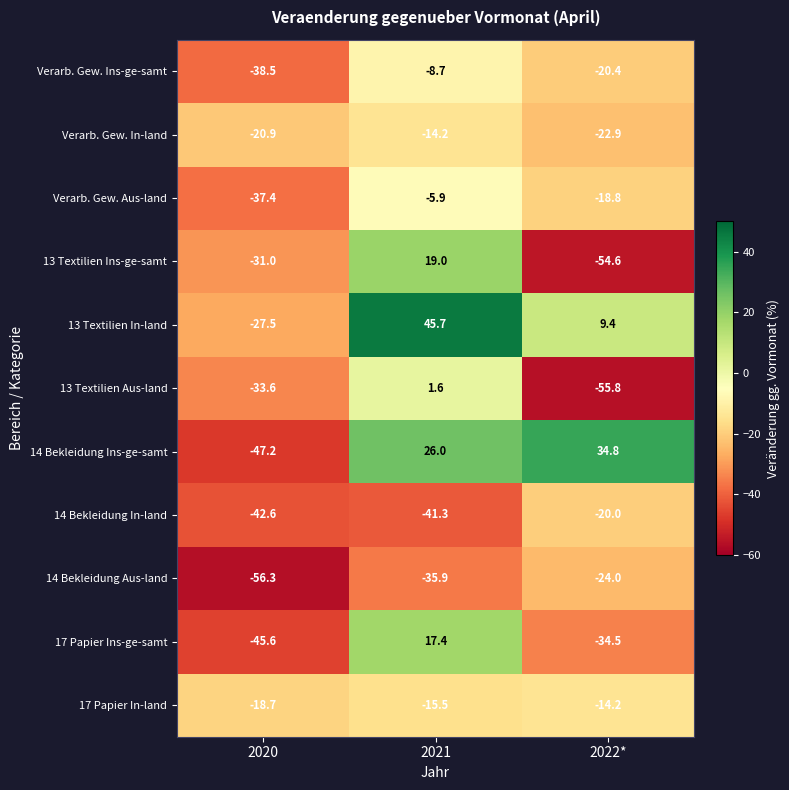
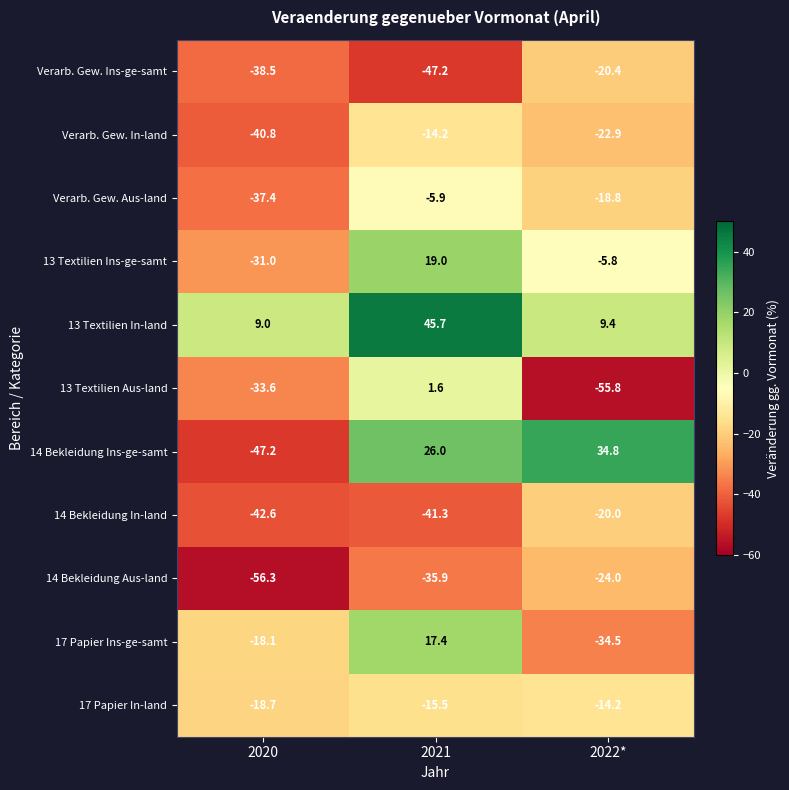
  {
    "Verarb. Gew. Ins-ge-samt": {
      "2020": -38.5,
-     "2021": -8.7,
+     "2021": -47.2,
      "2022*": -20.4
    },
    "Verarb. Gew. In-land": {
-     "2020": -20.9,
+     "2020": -40.8,
      "2021": -14.2,
      "2022*": -22.9
    },
    "Verarb. Gew. Aus-land": {
      "2020": -37.4,
      "2021": -5.9,
      "2022*": -18.8
    },
    "13 Textilien Ins-ge-samt": {
      "2020": -31.0,
      "2021": 19.0,
-     "2022*": -54.6
+     "2022*": -5.8
    },
    "13 Textilien In-land": {
-     "2020": -27.5,
+     "2020": 9.0,
      "2021": 45.7,
      "2022*": 9.4
    },
    "13 Textilien Aus-land": {
      "2020": -33.6,
      "2021": 1.6,
      "2022*": -55.8
    },
    "14 Bekleidung Ins-ge-samt": {
      "2020": -47.2,
      "2021": 26.0,
      "2022*": 34.8
    },
    "14 Bekleidung In-land": {
      "2020": -42.6,
      "2021": -41.3,
      "2022*": -20.0
    },
    "14 Bekleidung Aus-land": {
      "2020": -56.3,
      "2021": -35.9,
      "2022*": -24.0
    },
    "17 Papier Ins-ge-samt": {
-     "2020": -45.6,
+     "2020": -18.1,
      "2021": 17.4,
      "2022*": -34.5
    },
    "17 Papier In-land": {
      "2020": -18.7,
      "2021": -15.5,
      "2022*": -14.2
    }
  }
